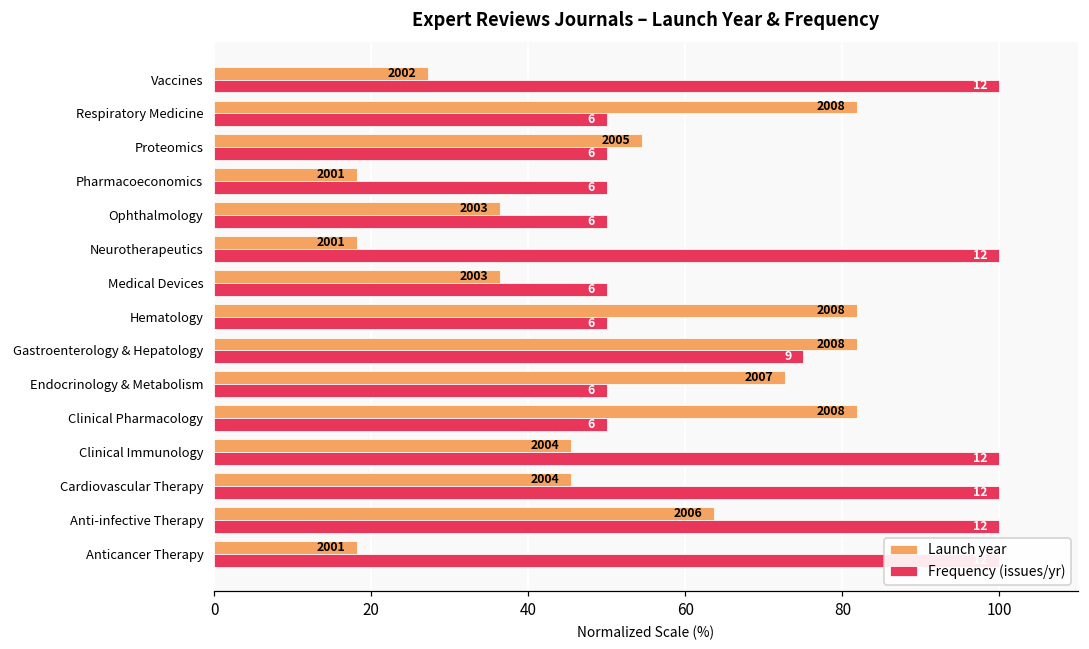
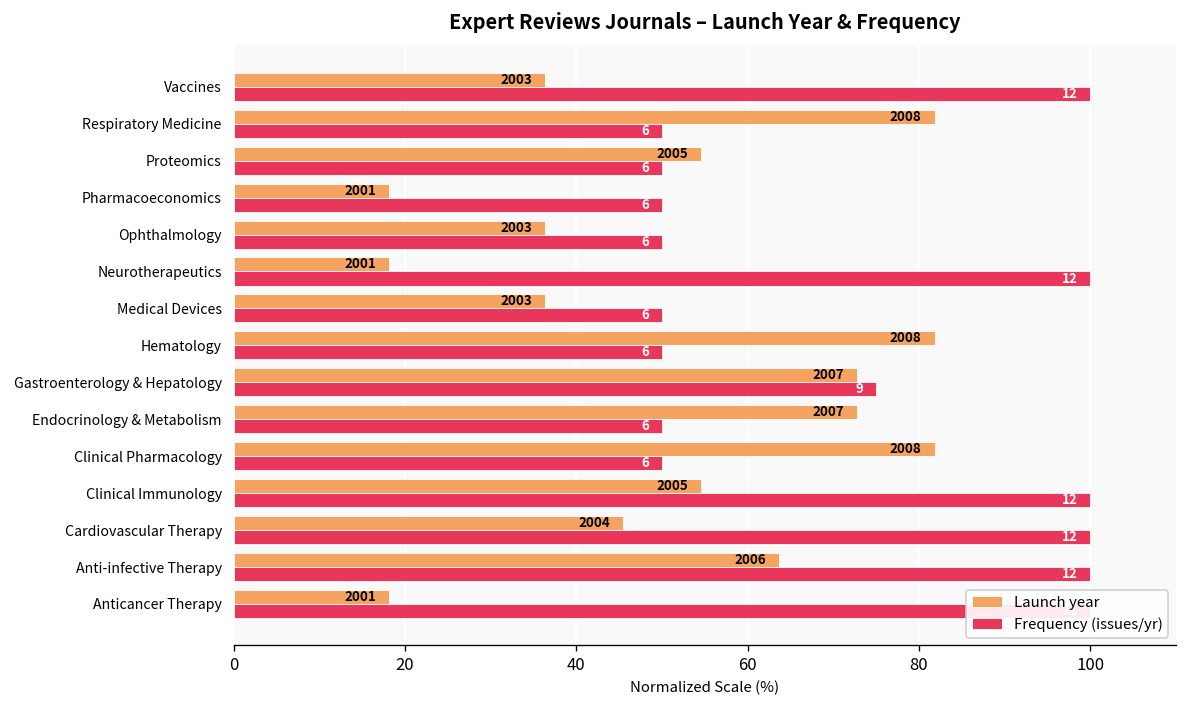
  {
    "Launch year": {
-     "Vaccines": 2002,
-     "Gastroenterology & Hepatology": 2008,
-     "Clinical Immunology": 2004
+     "Vaccines": 2003,
+     "Gastroenterology & Hepatology": 2007,
+     "Clinical Immunology": 2005
    }
  }
